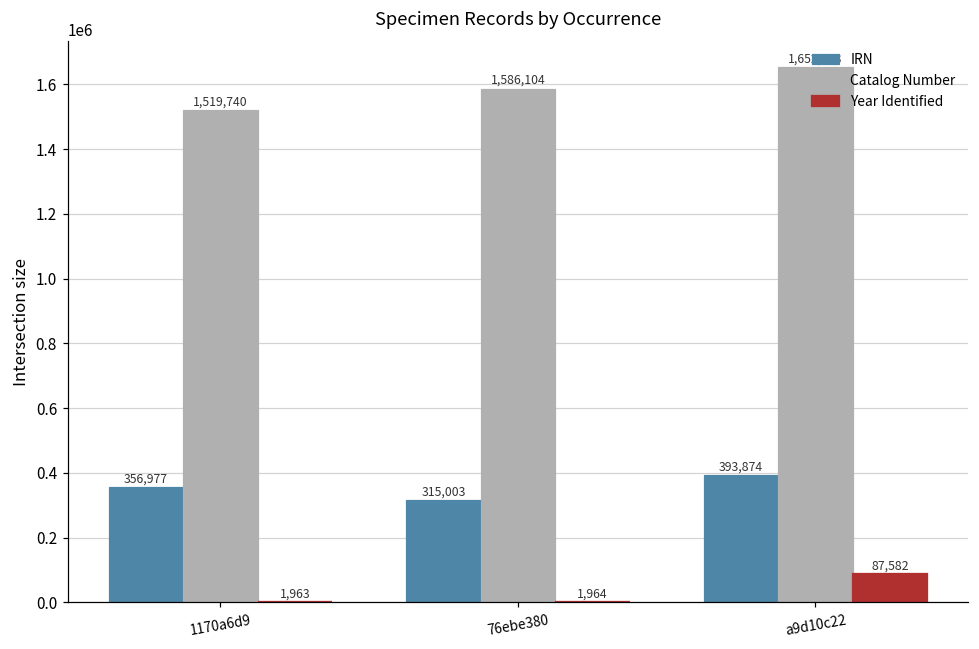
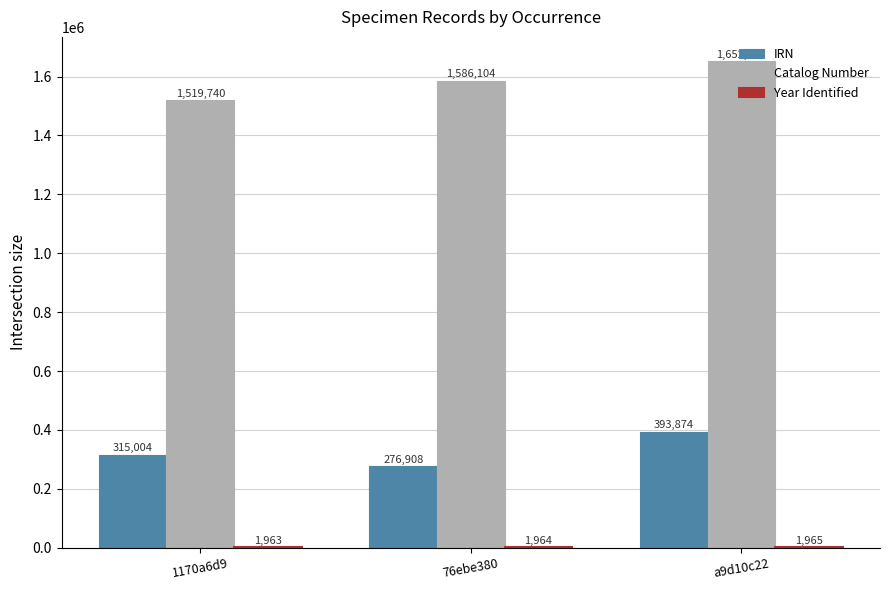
  {
    "IRN": {
-     "1170a6d9": "356,977",
-     "76ebe380": "315,003",
+     "1170a6d9": "315,004",
+     "76ebe380": "276,908",
      "a9d10c22": "393,874"
    },
    "Catalog Number": {
      "1170a6d9": "1,519,740",
      "76ebe380": "1,586,104",
      "a9d10c22": "1,652,243"
    },
    "Year Identified": {
      "1170a6d9": "1,963",
      "76ebe380": "1,964",
-     "a9d10c22": "87,582"
+     "a9d10c22": "1,965"
    }
  }
